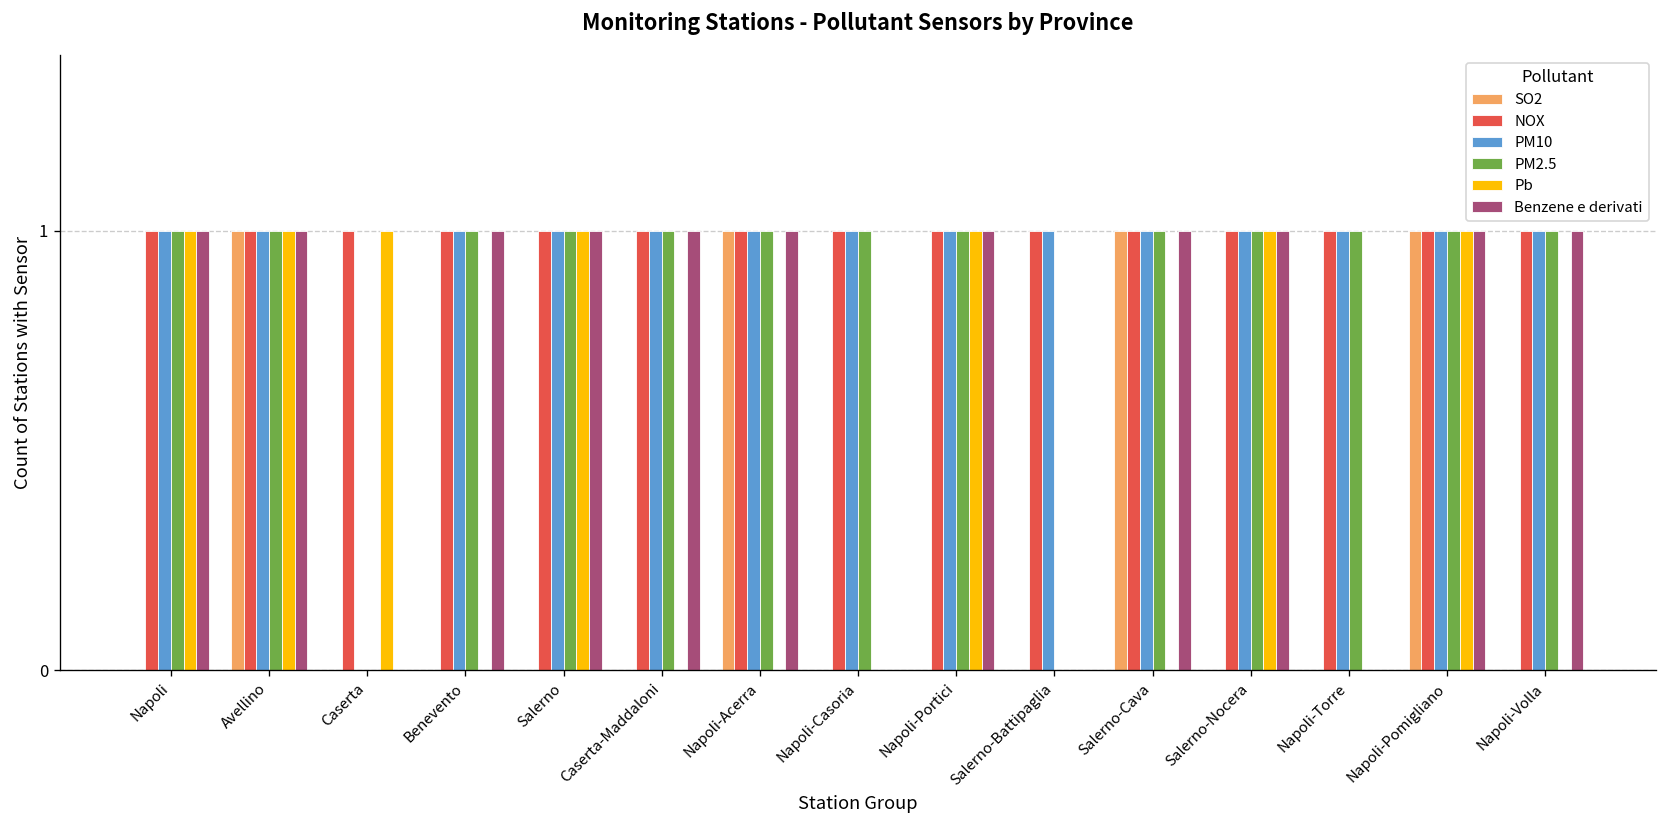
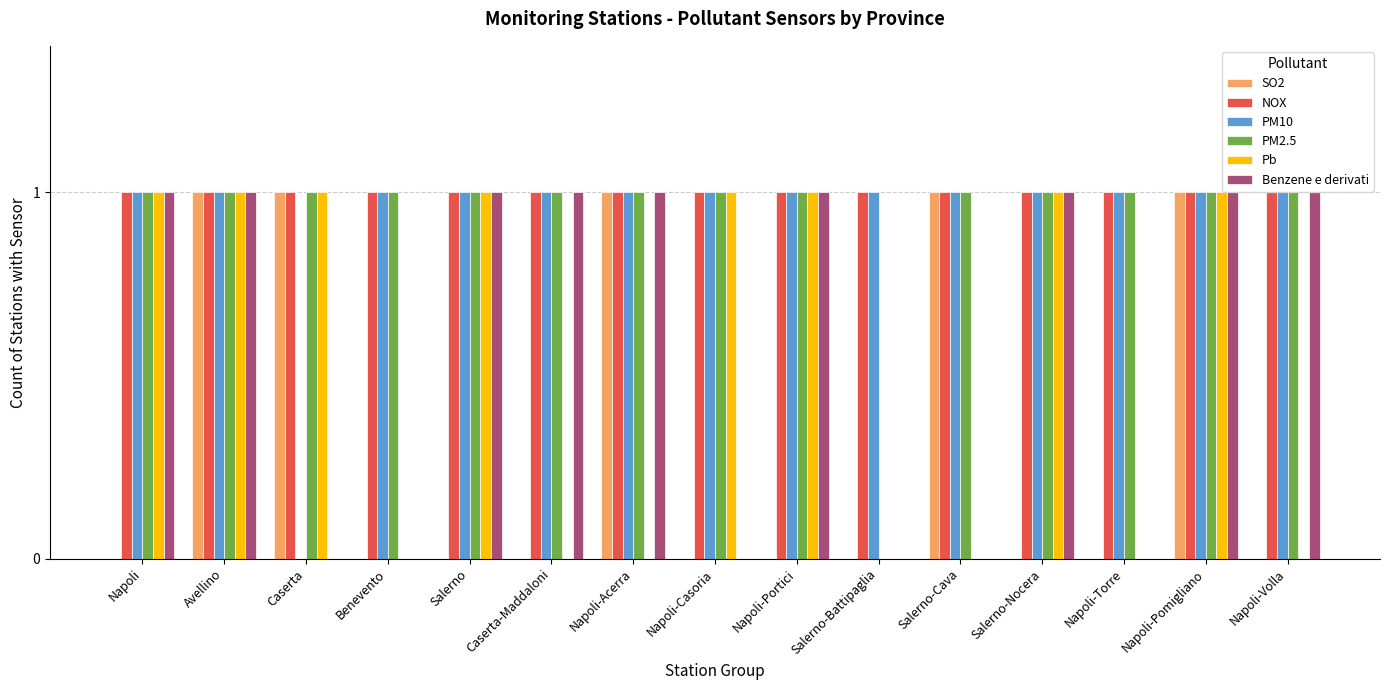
  {
    "SO2": {
      "Napoli": 0,
      "Avellino": 1,
-     "Caserta": 0,
+     "Caserta": 1,
      "Benevento": 0,
      "Salerno": 0,
      "Caserta-Maddaloni": 0,
      "Napoli-Acerra": 1,
      "Napoli-Casoria": 0,
      "Napoli-Portici": 0,
      "Salerno-Battipaglia": 0,
      "Salerno-Cava": 1,
      "Salerno-Nocera": 0,
      "Napoli-Torre": 0,
      "Napoli-Pomigliano": 1,
      "Napoli-Volla": 0
    },
    "NOX": {
      "Napoli": 1,
      "Avellino": 1,
      "Caserta": 1,
      "Benevento": 1,
      "Salerno": 1,
      "Caserta-Maddaloni": 1,
      "Napoli-Acerra": 1,
      "Napoli-Casoria": 1,
      "Napoli-Portici": 1,
      "Salerno-Battipaglia": 1,
      "Salerno-Cava": 1,
      "Salerno-Nocera": 1,
      "Napoli-Torre": 1,
      "Napoli-Pomigliano": 1,
      "Napoli-Volla": 1
    },
    "PM10": {
      "Napoli": 1,
      "Avellino": 1,
      "Caserta": 0,
      "Benevento": 1,
      "Salerno": 1,
      "Caserta-Maddaloni": 1,
      "Napoli-Acerra": 1,
      "Napoli-Casoria": 1,
      "Napoli-Portici": 1,
      "Salerno-Battipaglia": 1,
      "Salerno-Cava": 1,
      "Salerno-Nocera": 1,
      "Napoli-Torre": 1,
      "Napoli-Pomigliano": 1,
      "Napoli-Volla": 1
    },
    "PM2.5": {
      "Napoli": 1,
      "Avellino": 1,
-     "Caserta": 0,
+     "Caserta": 1,
      "Benevento": 1,
      "Salerno": 1,
      "Caserta-Maddaloni": 1,
      "Napoli-Acerra": 1,
      "Napoli-Casoria": 1,
      "Napoli-Portici": 1,
      "Salerno-Battipaglia": 0,
      "Salerno-Cava": 1,
      "Salerno-Nocera": 1,
      "Napoli-Torre": 1,
      "Napoli-Pomigliano": 1,
      "Napoli-Volla": 1
    },
    "Pb": {
      "Napoli": 1,
      "Avellino": 1,
      "Caserta": 1,
      "Benevento": 0,
      "Salerno": 1,
      "Caserta-Maddaloni": 0,
      "Napoli-Acerra": 0,
-     "Napoli-Casoria": 0,
+     "Napoli-Casoria": 1,
      "Napoli-Portici": 1,
      "Salerno-Battipaglia": 0,
      "Salerno-Cava": 0,
      "Salerno-Nocera": 1,
      "Napoli-Torre": 0,
      "Napoli-Pomigliano": 1,
      "Napoli-Volla": 0
    },
    "Benzene e derivati": {
      "Napoli": 1,
      "Avellino": 1,
      "Caserta": 0,
-     "Benevento": 1,
+     "Benevento": 0,
      "Salerno": 1,
      "Caserta-Maddaloni": 1,
      "Napoli-Acerra": 1,
      "Napoli-Casoria": 0,
      "Napoli-Portici": 1,
      "Salerno-Battipaglia": 0,
-     "Salerno-Cava": 1,
+     "Salerno-Cava": 0,
      "Salerno-Nocera": 1,
      "Napoli-Torre": 0,
      "Napoli-Pomigliano": 1,
      "Napoli-Volla": 1
    }
  }
